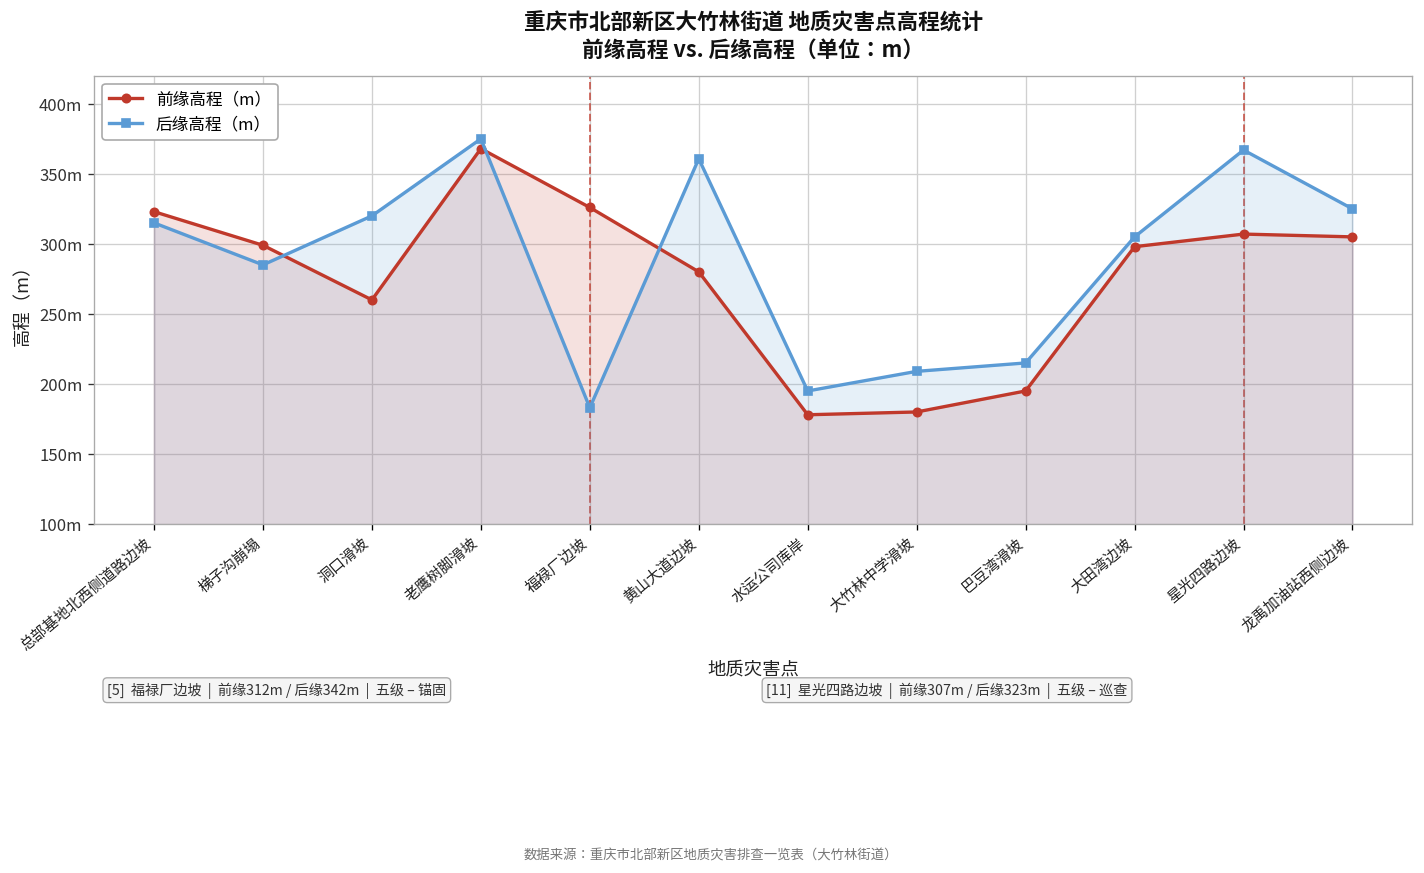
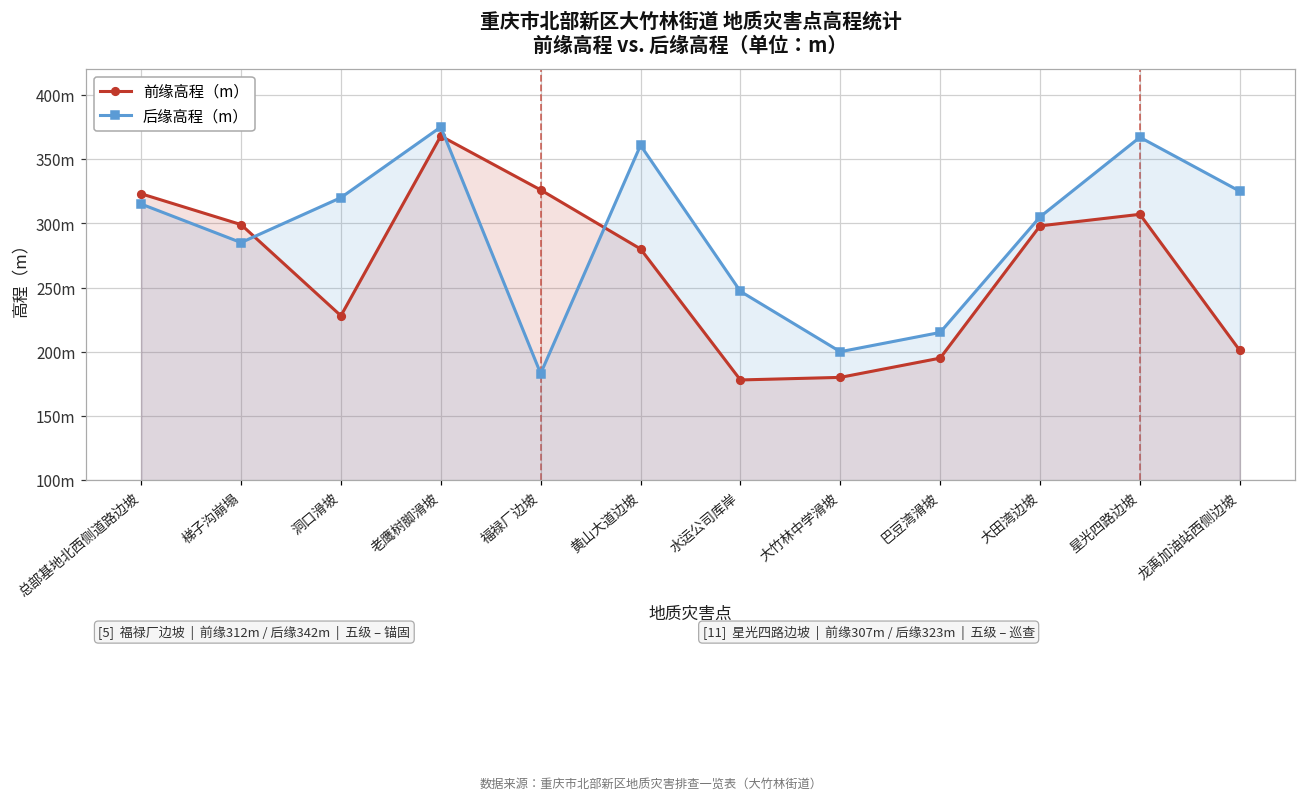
  {
    "前缘高程（m）": {
      "总部基地北西侧道路边坡": "323m",
      "梯子沟崩塌": "299m",
-     "洞口滑坡": "260m",
+     "洞口滑坡": "228m",
      "老鹰树脚滑坡": "368m",
      "福禄厂边坡": "326m",
      "黄山大道边坡": "280m",
      "水运公司库岸": "178m",
      "大竹林中学滑坡": "180m",
      "巴豆湾滑坡": "195m",
      "大田湾边坡": "298m",
      "星光四路边坡": "307m",
-     "龙禹加油站西侧边坡": "305m"
+     "龙禹加油站西侧边坡": "201m"
    },
    "后缘高程（m）": {
      "总部基地北西侧道路边坡": "315m",
      "梯子沟崩塌": "285m",
      "洞口滑坡": "320m",
      "老鹰树脚滑坡": "375m",
      "福禄厂边坡": "183m",
      "黄山大道边坡": "361m",
-     "水运公司库岸": "195m",
-     "大竹林中学滑坡": "209m",
+     "水运公司库岸": "247m",
+     "大竹林中学滑坡": "200m",
      "巴豆湾滑坡": "215m",
      "大田湾边坡": "305m",
      "星光四路边坡": "367m",
      "龙禹加油站西侧边坡": "325m"
    }
  }
